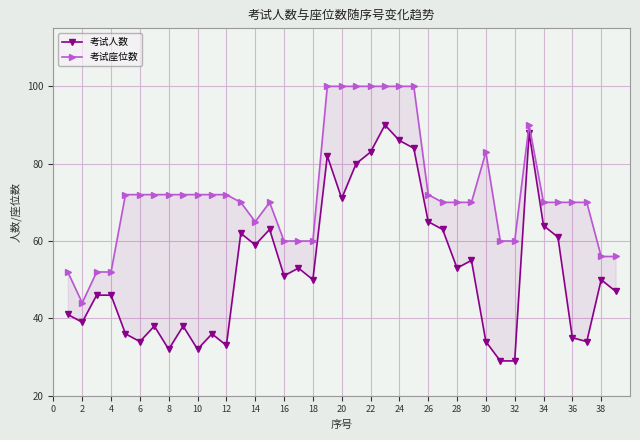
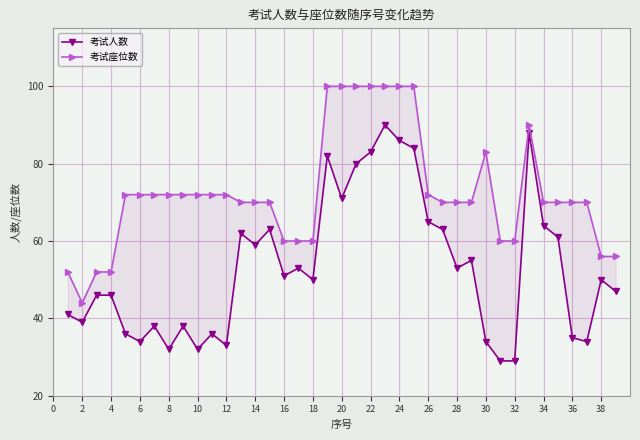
  {
    "考试人数": {
      "2": 39,
      "4": 46,
      "6": 34,
      "8": 32,
      "10": 32,
      "12": 33,
      "14": 59,
      "16": 51,
      "18": 50,
      "20": 71,
      "22": 83,
      "24": 86,
      "26": 65,
      "28": 53,
      "30": 34,
      "32": 29,
      "34": 64,
      "36": 35,
      "38": 50
    },
    "考试座位数": {
      "2": 44,
      "4": 52,
      "6": 72,
      "8": 72,
      "10": 72,
      "12": 72,
-     "14": 65,
+     "14": 70,
      "16": 60,
      "18": 60,
      "20": 100,
      "22": 100,
      "24": 100,
      "26": 72,
      "28": 70,
      "30": 83,
      "32": 60,
      "34": 70,
      "36": 70,
      "38": 56
    }
  }
